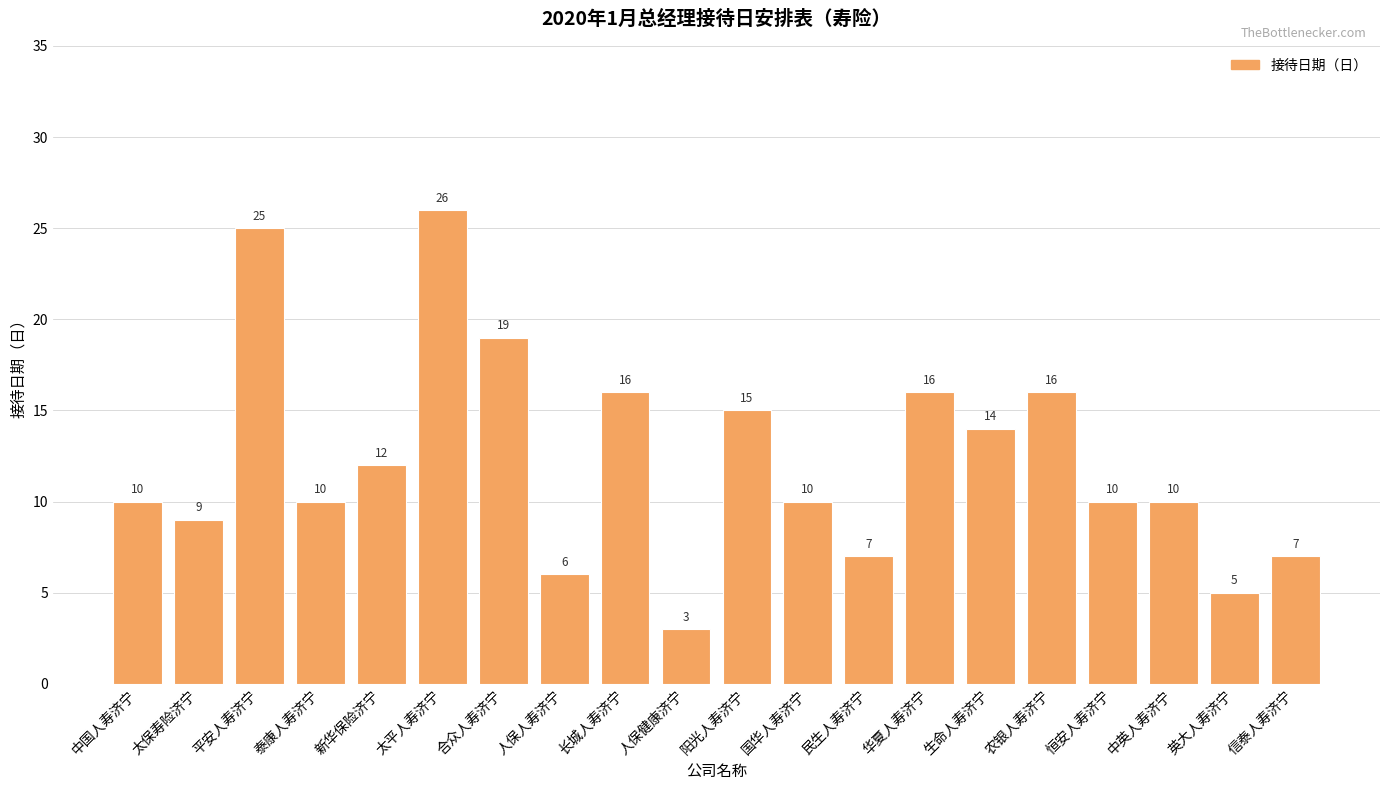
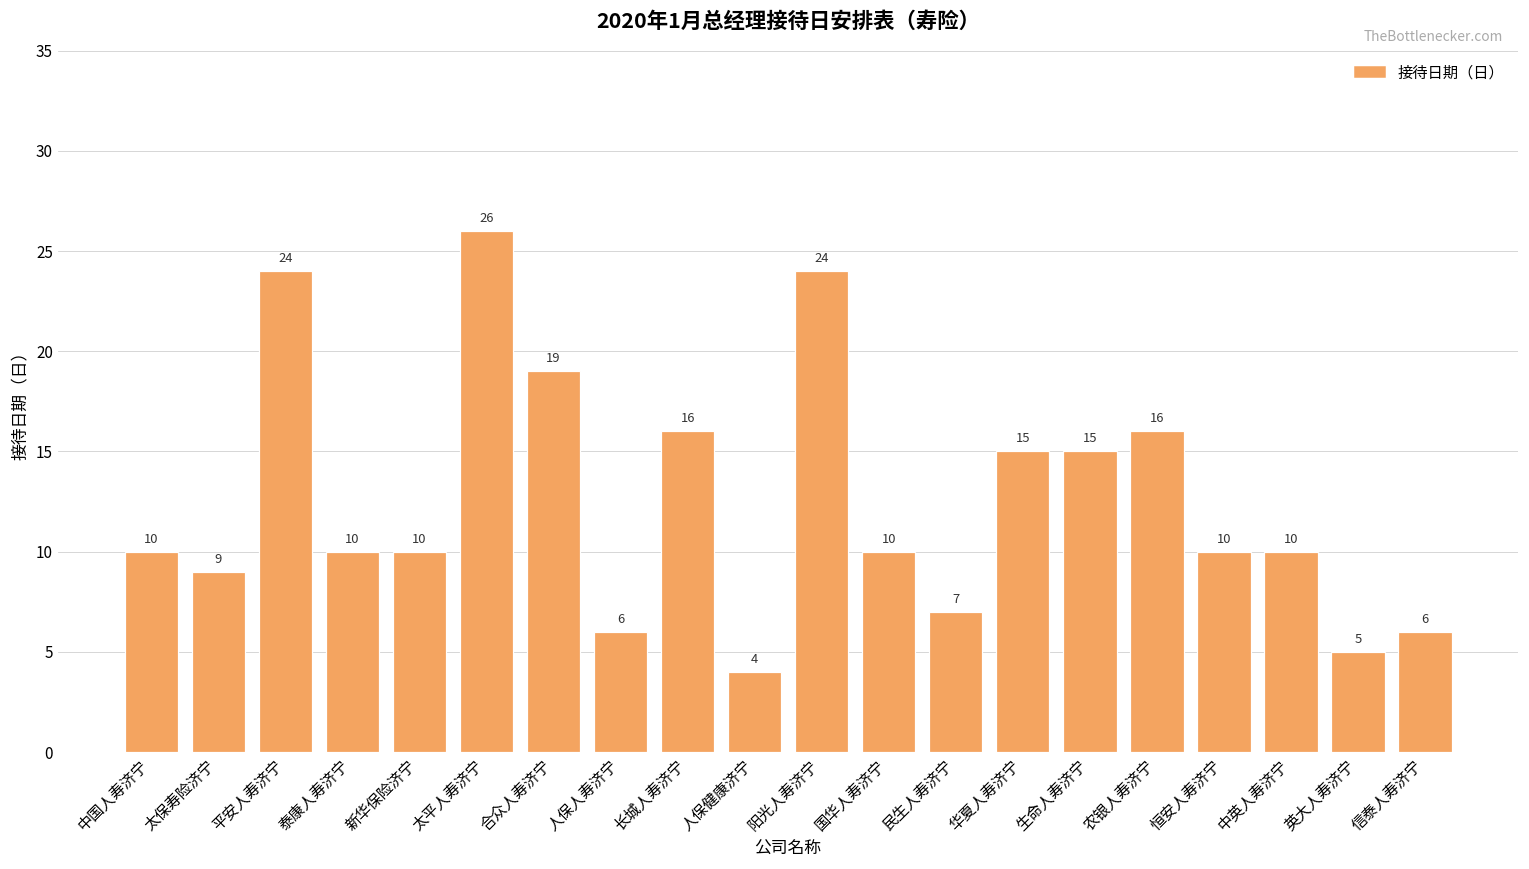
  {
    "中国人寿济宁": 10,
    "太保寿险济宁": 9,
-   "平安人寿济宁": 25,
+   "平安人寿济宁": 24,
    "泰康人寿济宁": 10,
-   "新华保险济宁": 12,
+   "新华保险济宁": 10,
    "太平人寿济宁": 26,
    "合众人寿济宁": 19,
    "人保人寿济宁": 6,
    "长城人寿济宁": 16,
-   "人保健康济宁": 3,
-   "阳光人寿济宁": 15,
+   "人保健康济宁": 4,
+   "阳光人寿济宁": 24,
    "国华人寿济宁": 10,
    "民生人寿济宁": 7,
-   "华夏人寿济宁": 16,
-   "生命人寿济宁": 14,
+   "华夏人寿济宁": 15,
+   "生命人寿济宁": 15,
    "农银人寿济宁": 16,
    "恒安人寿济宁": 10,
    "中英人寿济宁": 10,
    "英大人寿济宁": 5,
-   "信泰人寿济宁": 7
+   "信泰人寿济宁": 6
  }
